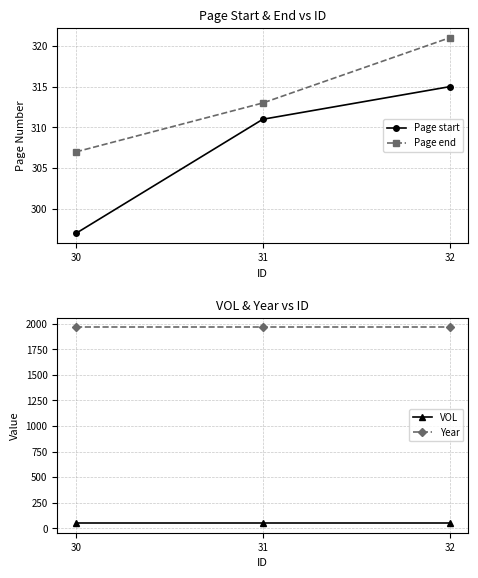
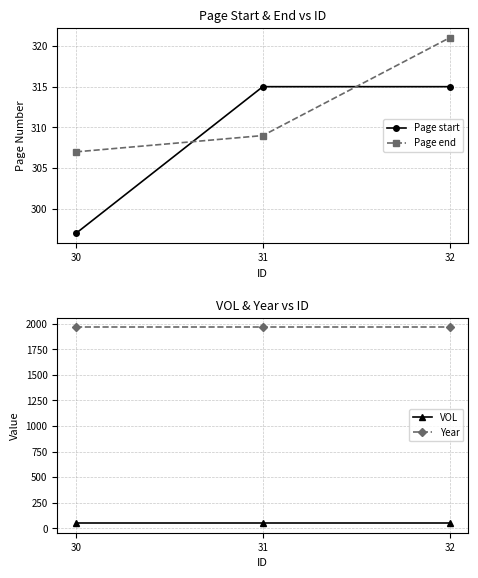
  {
    "Page Start & End vs ID": {
      "Page start": {
        "30": 297,
-       "31": 311,
+       "31": 315,
        "32": 315
      },
      "Page end": {
        "30": 307,
-       "31": 313,
+       "31": 309,
        "32": 321
      }
    },
    "VOL & Year vs ID": {
      "VOL": {
        "30": 50,
        "31": 50,
        "32": 50
      },
      "Year": {
        "30": 1970,
        "31": 1970,
        "32": 1970
      }
    }
  }
